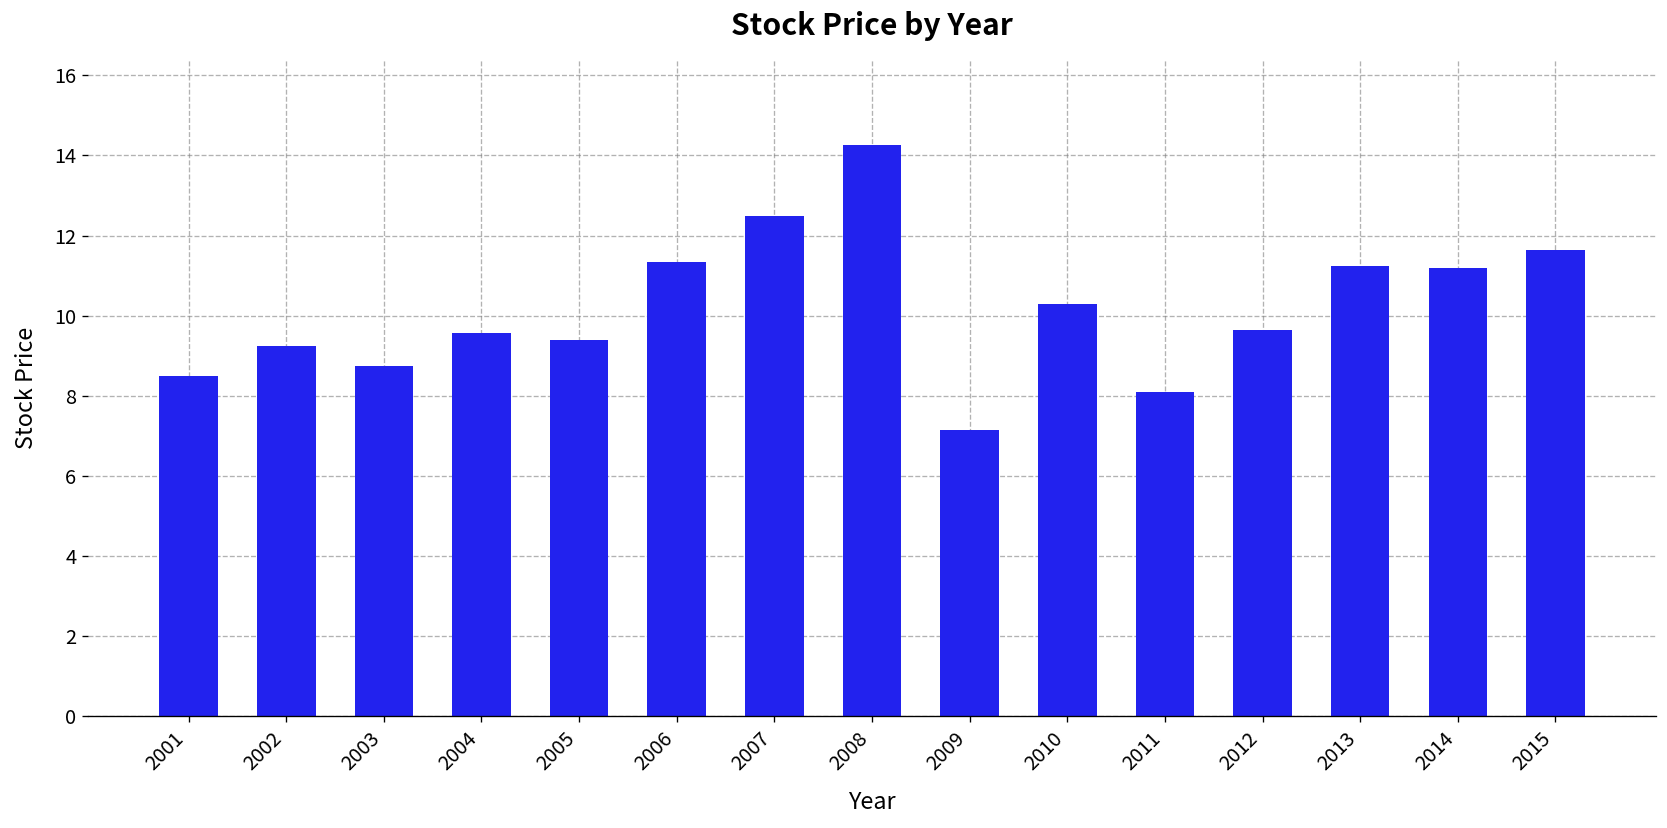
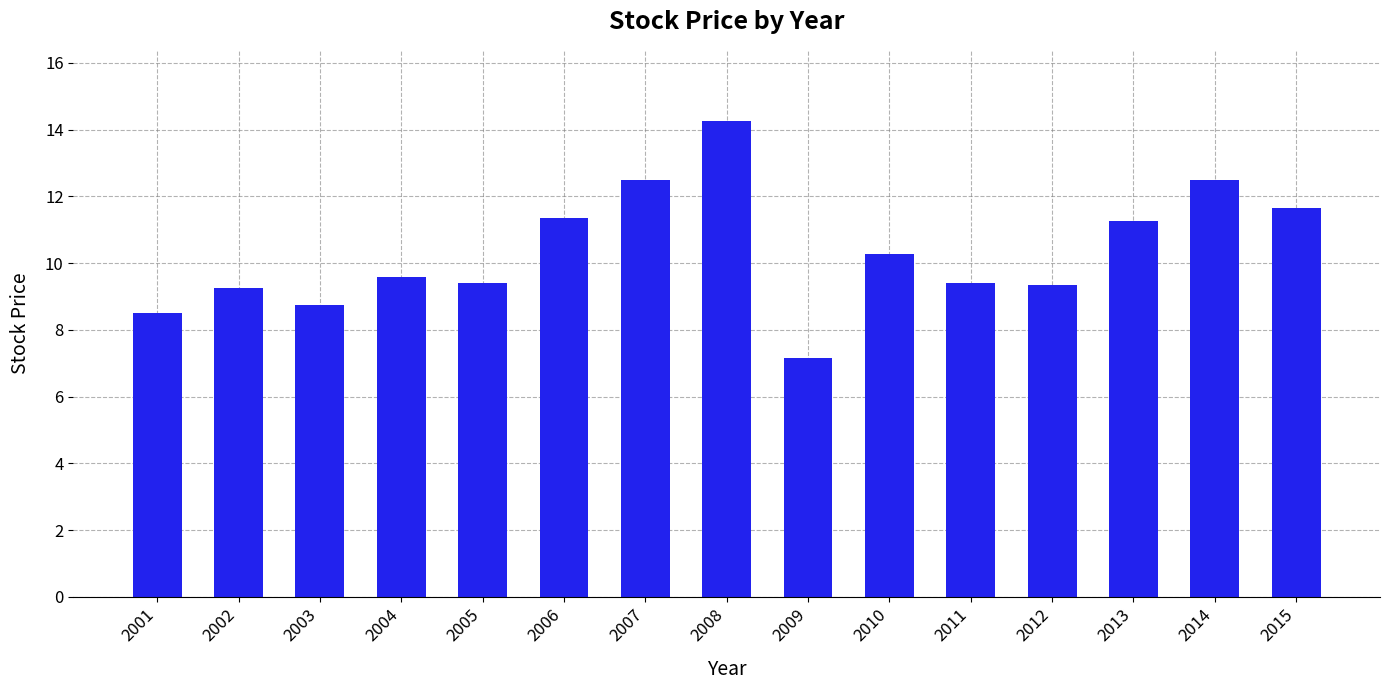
  {
    "2001": 8.5,
    "2002": 9.3,
    "2003": 8.8,
    "2004": 9.6,
    "2005": 9.4,
    "2006": 11.4,
    "2007": 12.5,
    "2008": 14.3,
    "2009": 7.2,
    "2010": 10.3,
-   "2011": 8.1,
-   "2012": 9.7,
+   "2011": 9.4,
+   "2012": 9.3,
    "2013": 11.3,
-   "2014": 11.2,
+   "2014": 12.5,
    "2015": 11.7
  }
